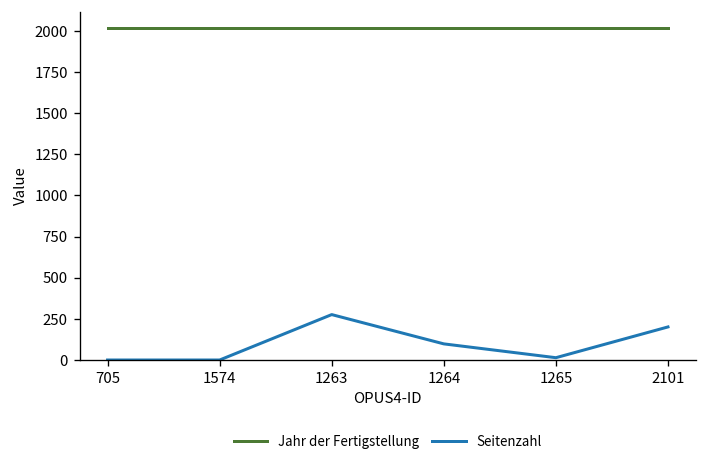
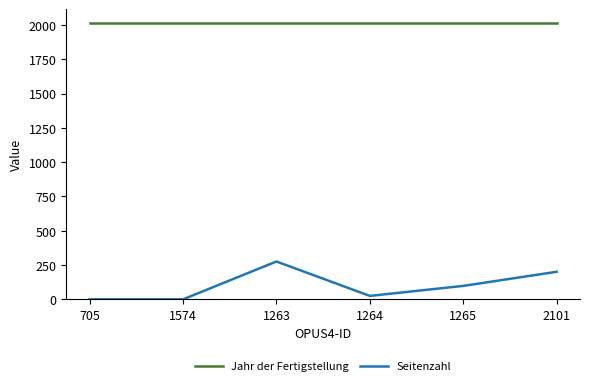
  {
    "Jahr der Fertigstellung": {
      "705": 2020,
      "1574": 2020,
      "1263": 2020,
      "1264": 2020,
      "1265": 2020,
      "2101": 2020
    },
    "Seitenzahl": {
      "705": 0,
      "1574": 0,
      "1263": 280,
-     "1264": 100,
-     "1265": 10,
+     "1264": 30,
+     "1265": 100,
      "2101": 200
    }
  }
